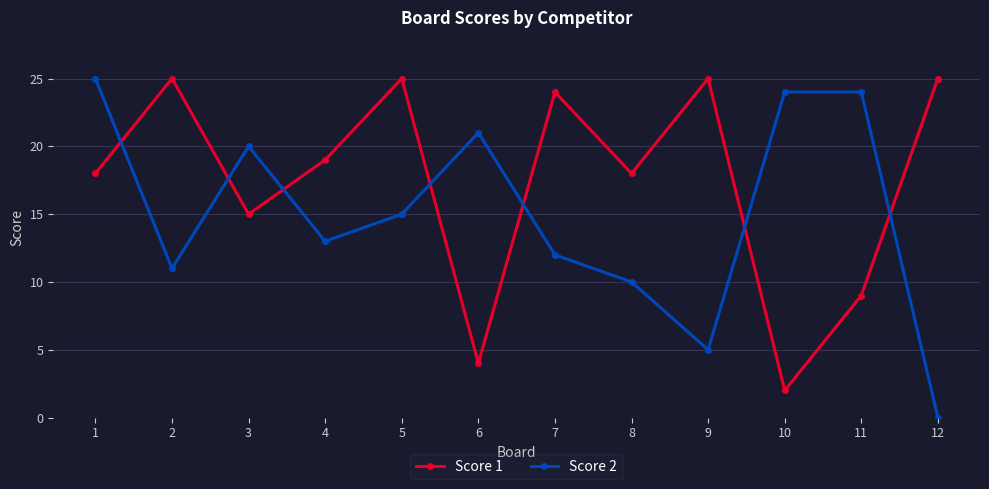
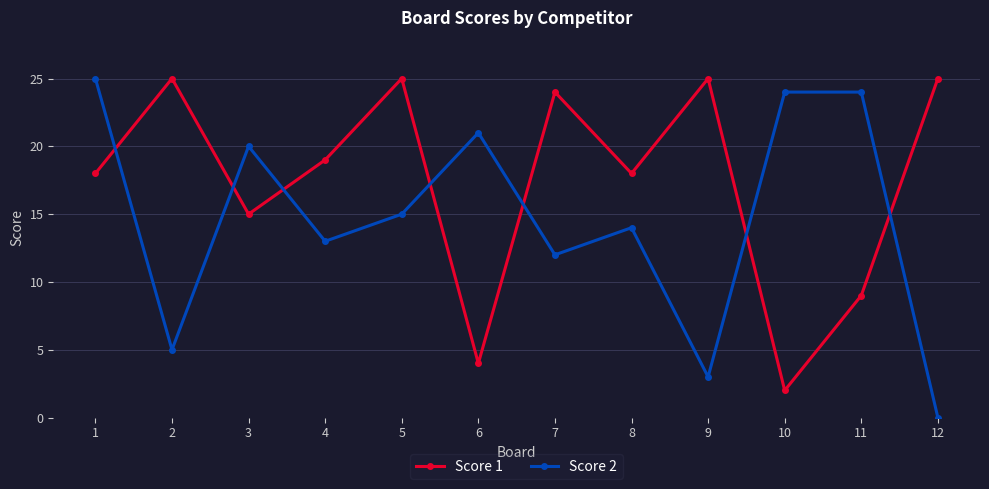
  {
    "Score 1": {
      "1": 18,
      "2": 25,
      "3": 15,
      "4": 19,
      "5": 25,
      "6": 4,
      "7": 24,
      "8": 18,
      "9": 25,
      "10": 2,
      "11": 9,
      "12": 25
    },
    "Score 2": {
      "1": 25,
-     "2": 11,
+     "2": 5,
      "3": 20,
      "4": 13,
      "5": 15,
      "6": 21,
      "7": 12,
-     "8": 10,
-     "9": 5,
+     "8": 14,
+     "9": 3,
      "10": 24,
      "11": 24,
      "12": 0
    }
  }
